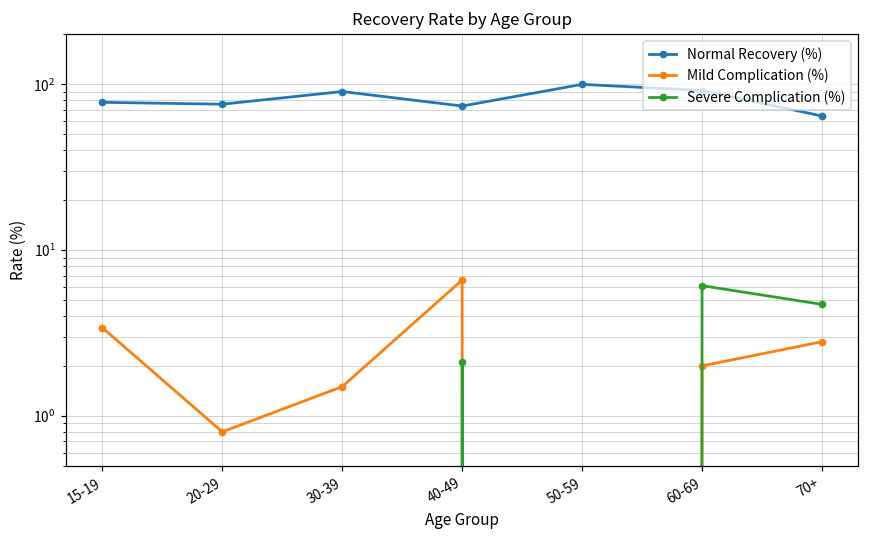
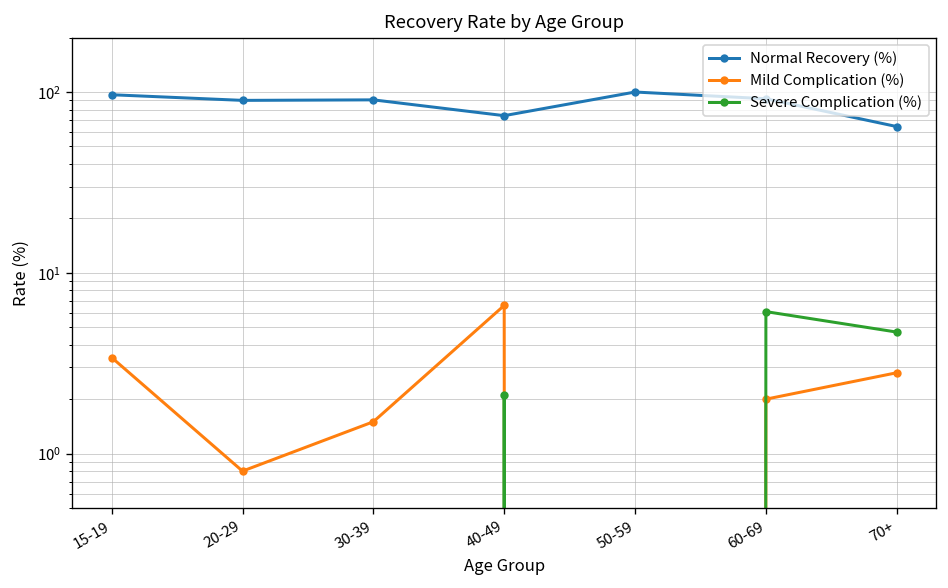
  {
    "Normal Recovery (%)": {
-     "15-19": 80,
-     "20-29": 80,
+     "15-19": 100,
+     "20-29": 90,
      "30-39": 90,
      "40-49": 70,
      "50-59": 100,
      "70+": 64
    },
    "Mild Complication (%)": {
      "15-19": 3.4,
      "20-29": 0.8,
      "30-39": 1.5,
      "40-49": 7,
      "60-69": 2,
      "70+": 2.8
    },
    "Severe Complication (%)": {
      "40-49": 2.1,
      "60-69": 6,
      "70+": 4.7
    }
  }
